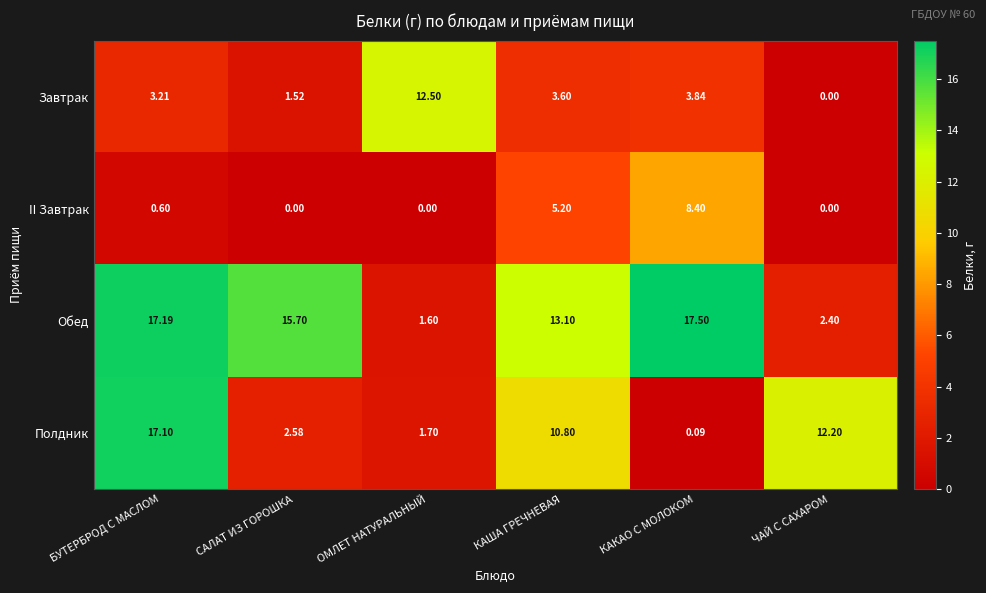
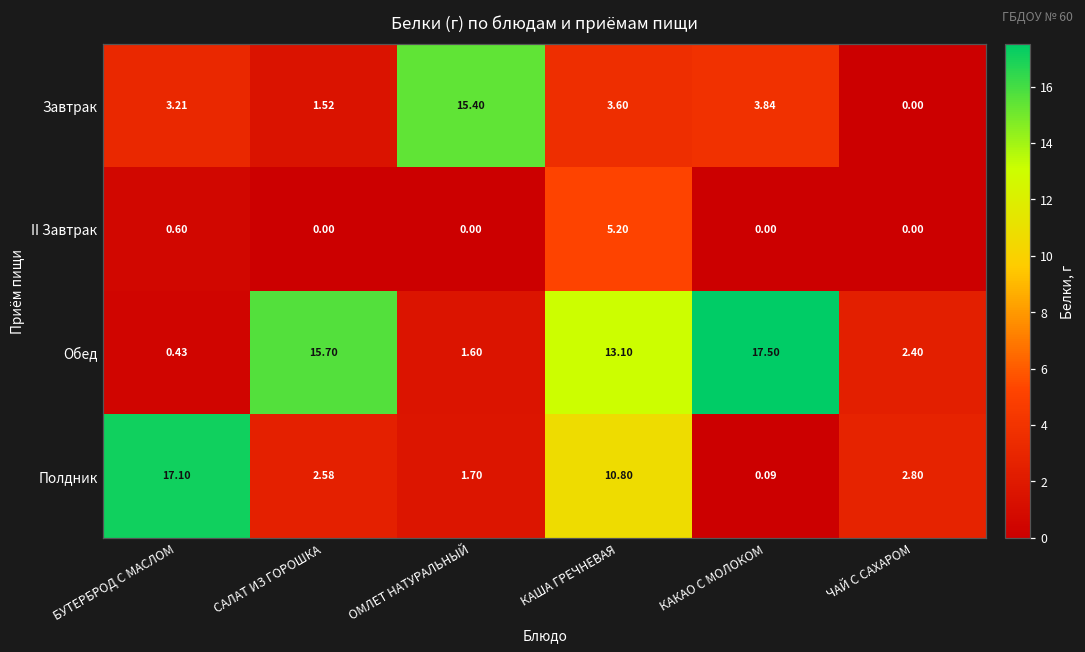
  {
    "Завтрак": {
      "БУТЕРБРОД С МАСЛОМ": 3.21,
      "САЛАТ ИЗ ГОРОШКА": 1.52,
-     "ОМЛЕТ НАТУРАЛЬНЫЙ": 12.50,
+     "ОМЛЕТ НАТУРАЛЬНЫЙ": 15.40,
      "КАША ГРЕЧНЕВАЯ": 3.60,
      "КАКАО С МОЛОКОМ": 3.84,
      "ЧАЙ С САХАРОМ": 0.00
    },
    "II Завтрак": {
      "БУТЕРБРОД С МАСЛОМ": 0.60,
      "САЛАТ ИЗ ГОРОШКА": 0.00,
      "ОМЛЕТ НАТУРАЛЬНЫЙ": 0.00,
      "КАША ГРЕЧНЕВАЯ": 5.20,
-     "КАКАО С МОЛОКОМ": 8.40,
+     "КАКАО С МОЛОКОМ": 0.00,
      "ЧАЙ С САХАРОМ": 0.00
    },
    "Обед": {
-     "БУТЕРБРОД С МАСЛОМ": 17.19,
+     "БУТЕРБРОД С МАСЛОМ": 0.43,
      "САЛАТ ИЗ ГОРОШКА": 15.70,
      "ОМЛЕТ НАТУРАЛЬНЫЙ": 1.60,
      "КАША ГРЕЧНЕВАЯ": 13.10,
      "КАКАО С МОЛОКОМ": 17.50,
      "ЧАЙ С САХАРОМ": 2.40
    },
    "Полдник": {
      "БУТЕРБРОД С МАСЛОМ": 17.10,
      "САЛАТ ИЗ ГОРОШКА": 2.58,
      "ОМЛЕТ НАТУРАЛЬНЫЙ": 1.70,
      "КАША ГРЕЧНЕВАЯ": 10.80,
      "КАКАО С МОЛОКОМ": 0.09,
-     "ЧАЙ С САХАРОМ": 12.20
+     "ЧАЙ С САХАРОМ": 2.80
    }
  }
